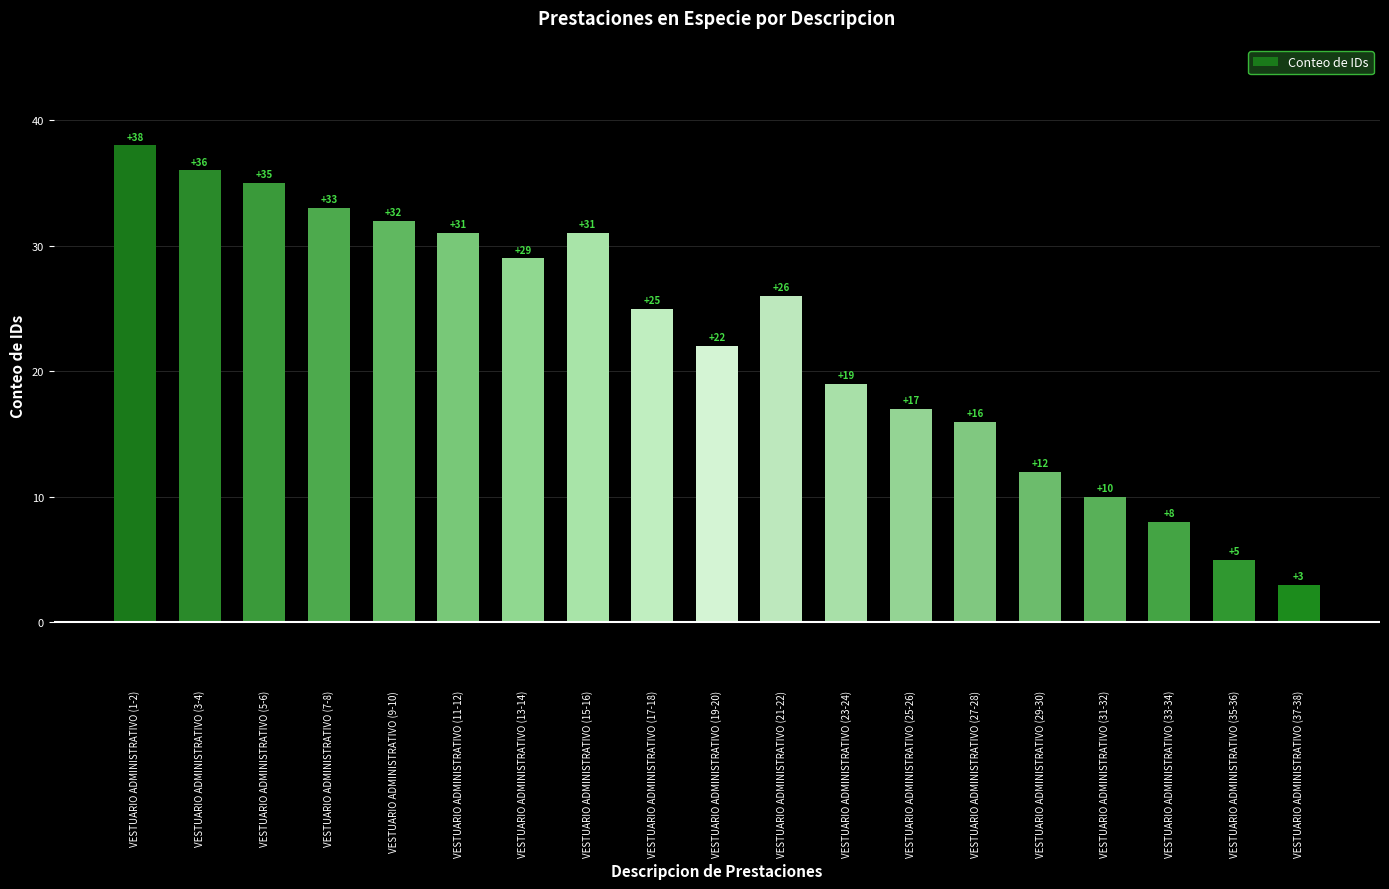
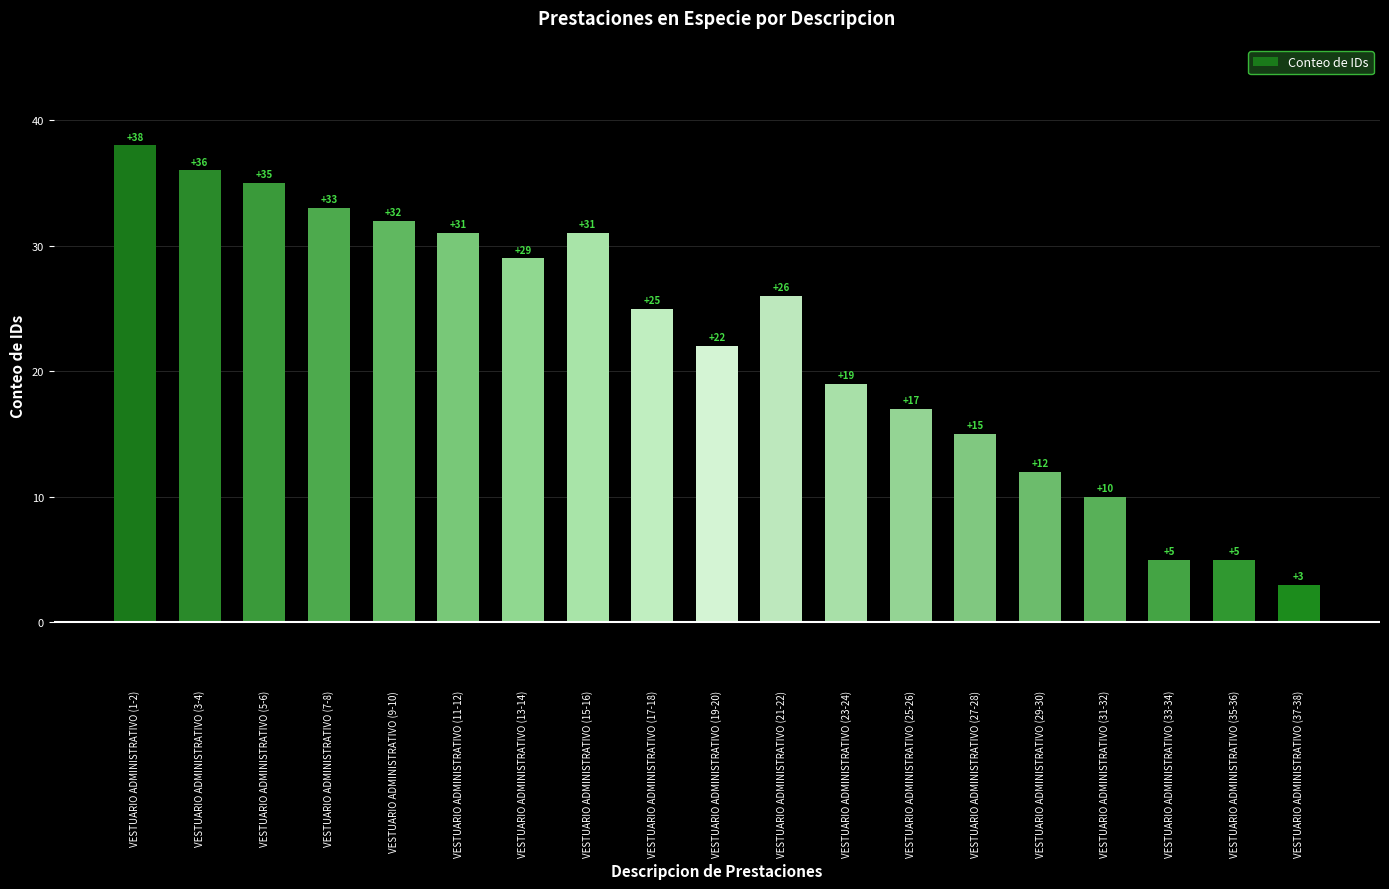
  {
    "VESTUARIO ADMINISTRATIVO (1-2)": "+38",
    "VESTUARIO ADMINISTRATIVO (3-4)": "+36",
    "VESTUARIO ADMINISTRATIVO (5-6)": "+35",
    "VESTUARIO ADMINISTRATIVO (7-8)": "+33",
    "VESTUARIO ADMINISTRATIVO (9-10)": "+32",
    "VESTUARIO ADMINISTRATIVO (11-12)": "+31",
    "VESTUARIO ADMINISTRATIVO (13-14)": "+29",
    "VESTUARIO ADMINISTRATIVO (15-16)": "+31",
    "VESTUARIO ADMINISTRATIVO (17-18)": "+25",
    "VESTUARIO ADMINISTRATIVO (19-20)": "+22",
    "VESTUARIO ADMINISTRATIVO (21-22)": "+26",
    "VESTUARIO ADMINISTRATIVO (23-24)": "+19",
    "VESTUARIO ADMINISTRATIVO (25-26)": "+17",
-   "VESTUARIO ADMINISTRATIVO (27-28)": "+16",
+   "VESTUARIO ADMINISTRATIVO (27-28)": "+15",
    "VESTUARIO ADMINISTRATIVO (29-30)": "+12",
    "VESTUARIO ADMINISTRATIVO (31-32)": "+10",
-   "VESTUARIO ADMINISTRATIVO (33-34)": "+8",
+   "VESTUARIO ADMINISTRATIVO (33-34)": "+5",
    "VESTUARIO ADMINISTRATIVO (35-36)": "+5",
    "VESTUARIO ADMINISTRATIVO (37-38)": "+3"
  }
